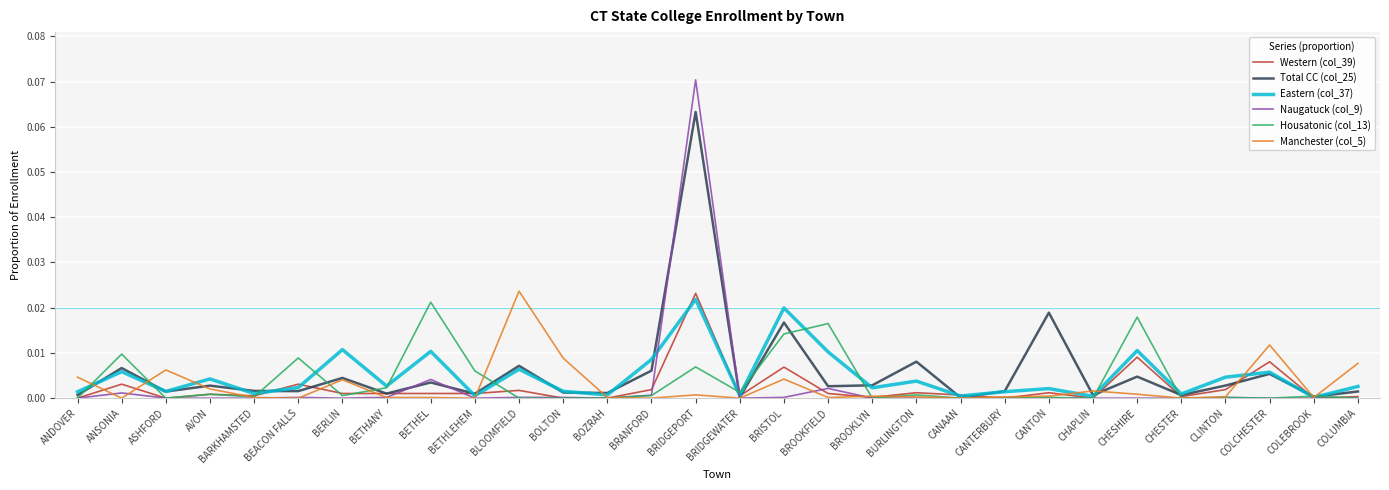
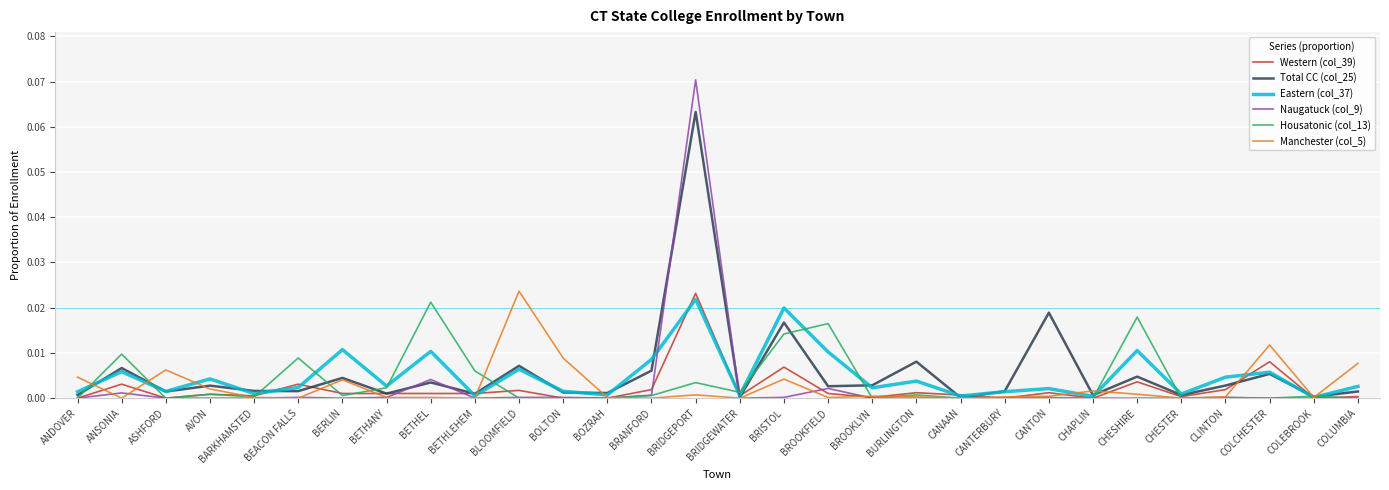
  {
    "Western (col_39)": {
      "ANSONIA": 0.003,
      "BEACON FALLS": 0.003,
      "BETHEL": 0.001,
      "BLOOMFIELD": 0.002,
      "BRANFORD": 0.002,
      "BRIDGEPORT": 0.023,
      "BRISTOL": 0.007,
      "BROOKFIELD": 0.001,
      "CANTON": 0.001,
-     "CHESHIRE": 0.009,
+     "CHESHIRE": 0.004,
      "CLINTON": 0.002,
      "COLCHESTER": 0.008
    },
    "Total CC (col_25)": {
      "ANDOVER": 0.001,
      "ANSONIA": 0.007,
      "AVON": 0.003,
      "BARKHAMSTED": 0.002,
      "BEACON FALLS": 0.002,
      "BETHEL": 0.003,
      "BLOOMFIELD": 0.007,
      "BRANFORD": 0.006,
      "BRIDGEPORT": 0.063,
      "BRISTOL": 0.017,
      "BURLINGTON": 0.008,
      "CANTON": 0.019,
      "CHESHIRE": 0.005,
      "CLINTON": 0.003,
      "COLUMBIA": 0.001
    },
    "Eastern (col_37)": {
      "ANDOVER": 0.001,
      "ANSONIA": 0.006,
      "AVON": 0.004,
      "BEACON FALLS": 0.002,
      "BERLIN": 0.011,
      "BETHEL": 0.010,
      "BLOOMFIELD": 0.006,
      "BRANFORD": 0.009,
      "BRIDGEPORT": 0.022,
      "BRISTOL": 0.020,
      "BROOKFIELD": 0.010,
      "BURLINGTON": 0.004,
      "CANTON": 0.002,
      "CHESHIRE": 0.011,
      "CLINTON": 0.005,
      "COLUMBIA": 0.003
    },
    "Naugatuck (col_9)": {
      "ANSONIA": 0.001,
      "AVON": 0.000,
      "BERLIN": 0.000,
      "BETHEL": 0.004,
      "BRIDGEPORT": 0.070,
      "BRISTOL": 0.000,
      "CHESHIRE": 0.000
    },
    "Housatonic (col_13)": {
      "ANSONIA": 0.010,
      "BEACON FALLS": 0.009,
      "BETHEL": 0.021,
      "BETHLEHEM": 0.006,
-     "BRIDGEPORT": 0.007,
+     "BRIDGEPORT": 0.003,
      "BRIDGEWATER": 0.001,
      "BRISTOL": 0.014,
      "BROOKFIELD": 0.016,
      "CHESHIRE": 0.018
    },
    "Manchester (col_5)": {
      "ANDOVER": 0.005,
      "ANSONIA": 0.000,
      "ASHFORD": 0.006,
      "AVON": 0.002,
      "BETHEL": 0.000,
      "BLOOMFIELD": 0.024,
      "BOLTON": 0.009,
      "BRANFORD": 0.000,
      "BRIDGEPORT": 0.001,
      "BRISTOL": 0.004,
      "BROOKFIELD": 0.000,
      "CHAPLIN": 0.002,
      "CHESHIRE": 0.001,
      "COLCHESTER": 0.012,
      "COLUMBIA": 0.008
    }
  }
